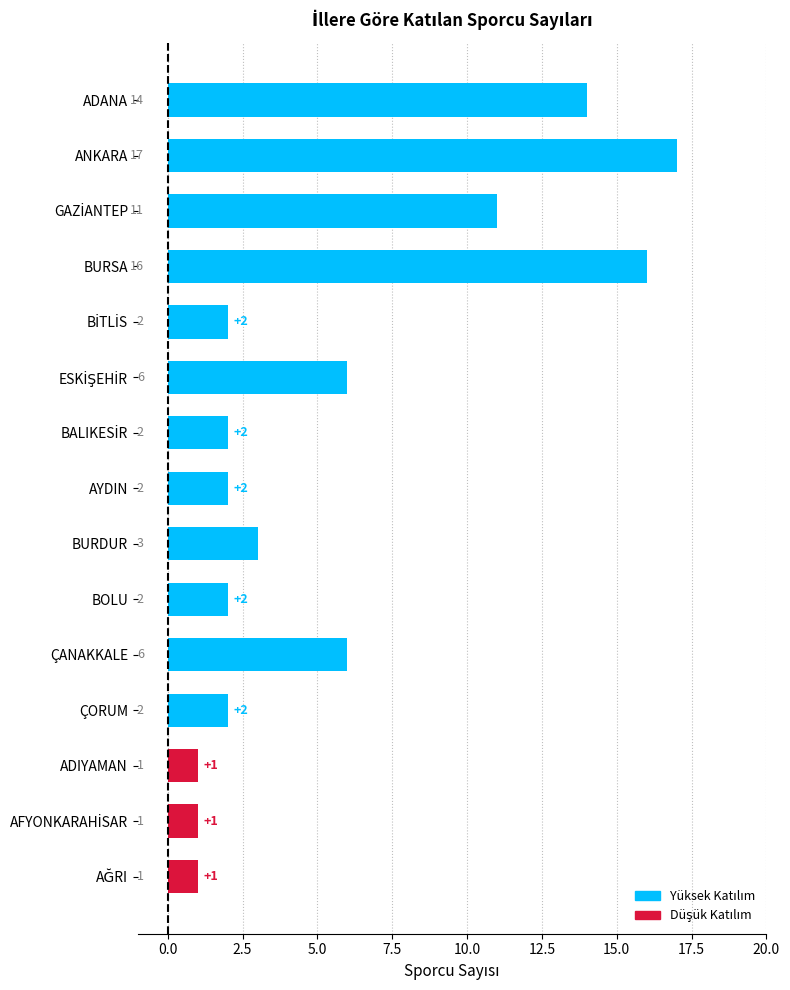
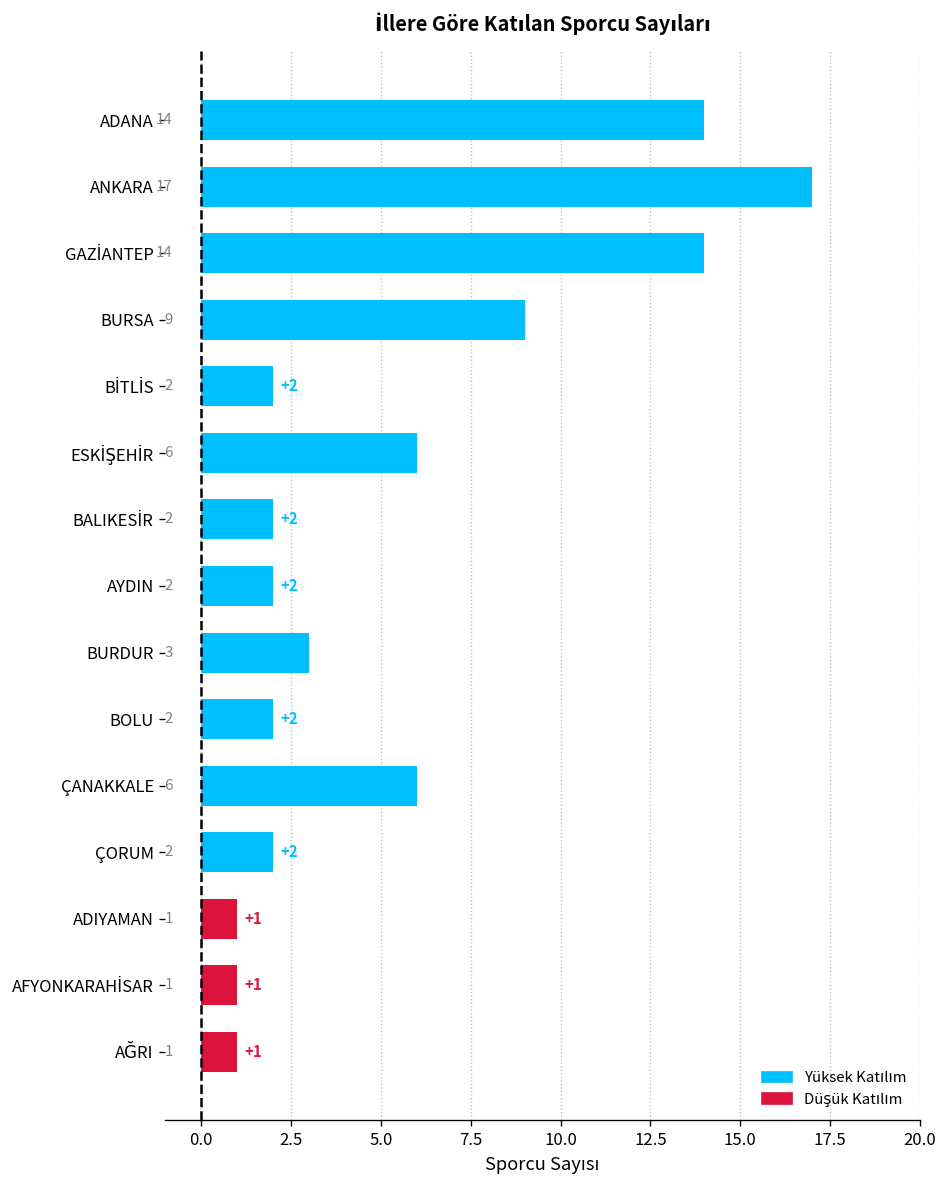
  {
-   "GAZİANTEP": "11",
-   "BURSA": "16",
+   "GAZİANTEP": "14",
+   "BURSA": "9",
    "BİTLİS": "+2",
    "BALIKESİR": "+2",
    "AYDIN": "+2",
    "BOLU": "+2",
    "ÇORUM": "+2",
    "ADIYAMAN": "+1",
    "AFYONKARAHİSAR": "+1",
    "AĞRI": "+1"
  }
